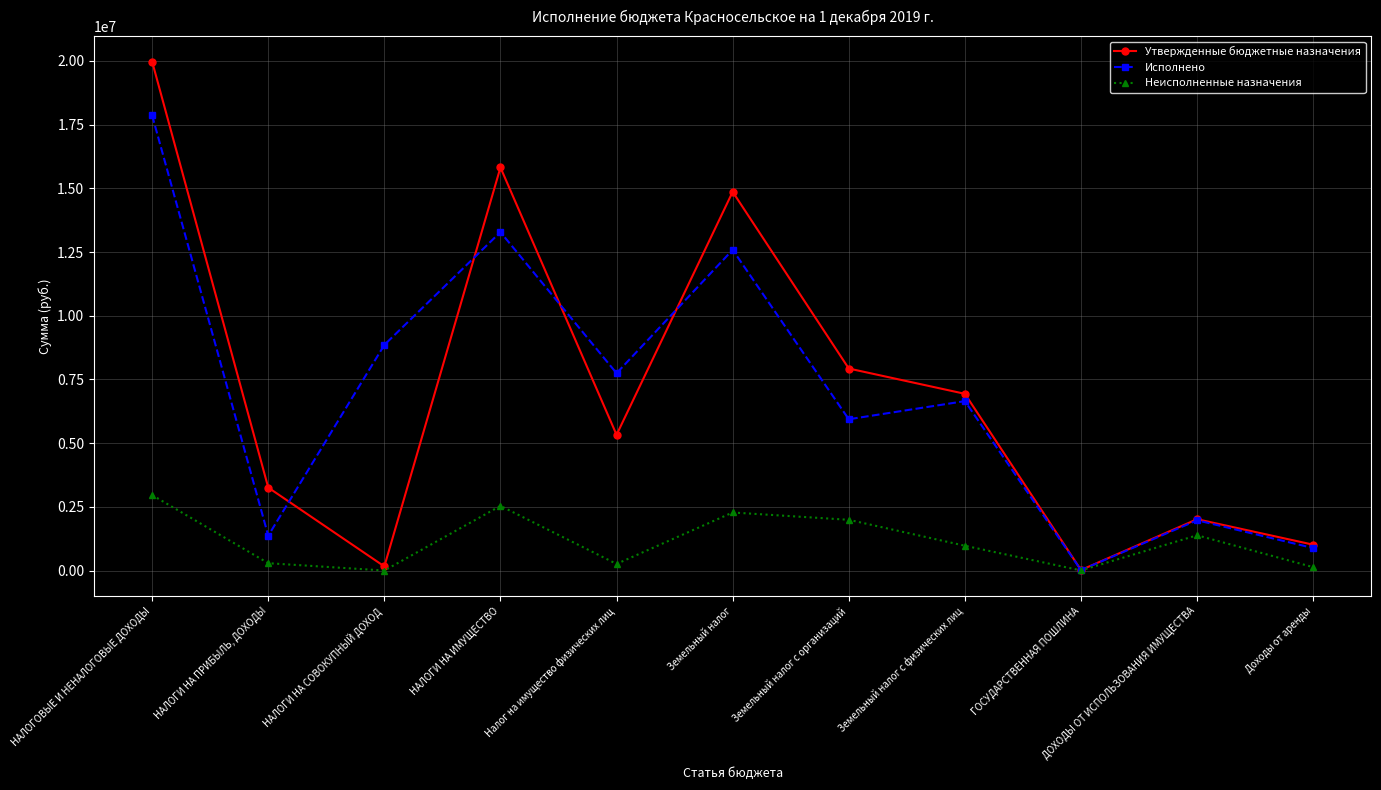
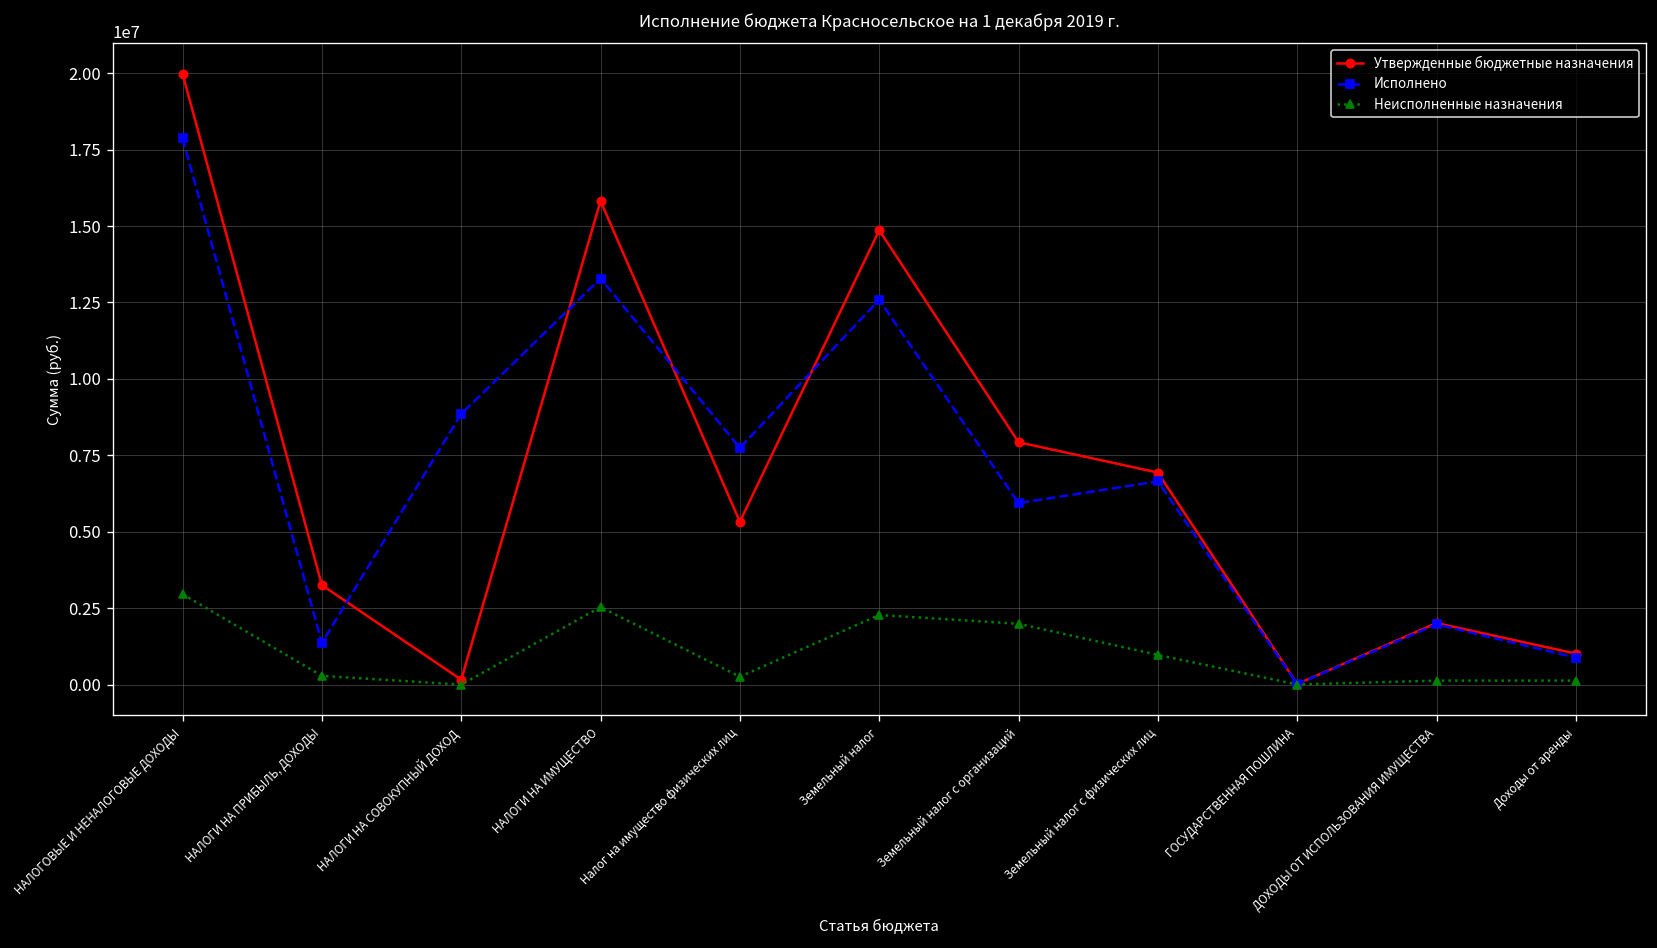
  {
    "Утвержденные бюджетные назначения": {
      "НАЛОГОВЫЕ И НЕНАЛОГОВЫЕ ДОХОДЫ": 20000000,
      "НАЛОГИ НА ПРИБЫЛЬ, ДОХОДЫ": 3300000,
      "НАЛОГИ НА СОВОКУПНЫЙ ДОХОД": 200000,
      "НАЛОГИ НА ИМУЩЕСТВО": 15800000,
      "Налог на имущество физических лиц": 5300000,
      "Земельный налог": 14900000,
      "Земельный налог с организаций": 7900000,
      "Земельный налог с физических лиц": 6900000,
      "Доходы от аренды": 1000000
    },
    "Исполнено": {
      "НАЛОГОВЫЕ И НЕНАЛОГОВЫЕ ДОХОДЫ": 17900000,
      "НАЛОГИ НА ПРИБЫЛЬ, ДОХОДЫ": 1400000,
      "НАЛОГИ НА СОВОКУПНЫЙ ДОХОД": 8900000,
      "НАЛОГИ НА ИМУЩЕСТВО": 13300000,
      "Налог на имущество физических лиц": 7700000,
      "Земельный налог": 12600000,
      "Земельный налог с организаций": 5900000,
      "Земельный налог с физических лиц": 6600000,
      "Доходы от аренды": 900000
    },
    "Неисполненные назначения": {
      "НАЛОГОВЫЕ И НЕНАЛОГОВЫЕ ДОХОДЫ": 3000000,
      "НАЛОГИ НА ПРИБЫЛЬ, ДОХОДЫ": 300000,
      "НАЛОГИ НА СОВОКУПНЫЙ ДОХОД": 0,
      "НАЛОГИ НА ИМУЩЕСТВО": 2500000,
      "Налог на имущество физических лиц": 300000,
      "Земельный налог": 2300000,
      "Земельный налог с организаций": 2000000,
      "Земельный налог с физических лиц": 1000000,
-     "ДОХОДЫ ОТ ИСПОЛЬЗОВАНИЯ ИМУЩЕСТВА": 1400000,
+     "ДОХОДЫ ОТ ИСПОЛЬЗОВАНИЯ ИМУЩЕСТВА": 100000,
      "Доходы от аренды": 100000
    }
  }
